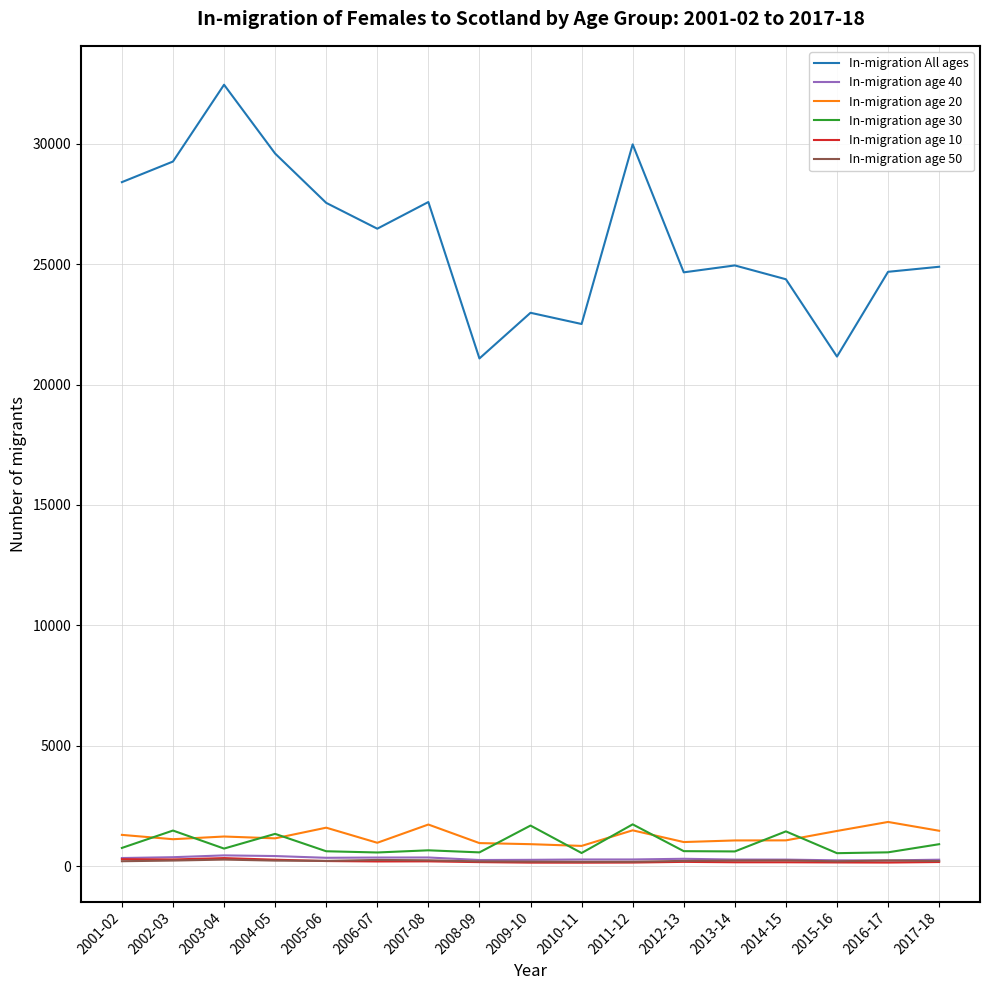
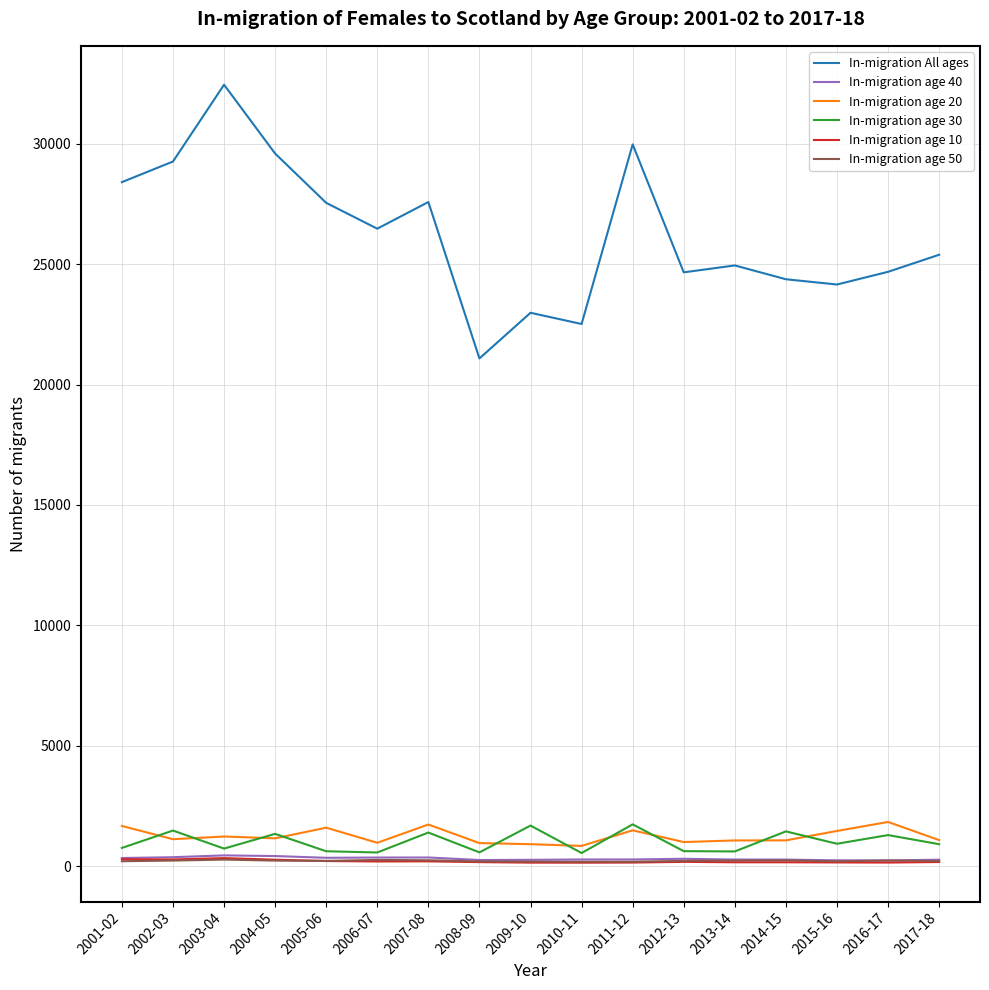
  {
    "In-migration All ages": {
      "2001-02": 28400,
      "2002-03": 29300,
      "2003-04": 32500,
      "2004-05": 29600,
      "2005-06": 27600,
      "2006-07": 26500,
      "2007-08": 27600,
      "2008-09": 21100,
      "2009-10": 23000,
      "2010-11": 22500,
      "2011-12": 30000,
      "2012-13": 24700,
      "2013-14": 25000,
      "2014-15": 24400,
-     "2015-16": 21200,
+     "2015-16": 24200,
      "2016-17": 24700,
-     "2017-18": 24900
+     "2017-18": 25400
    },
    "In-migration age 40": {
      "2003-04": 400,
      "2004-05": 400,
      "2005-06": 300,
      "2007-08": 400
    },
    "In-migration age 20": {
-     "2001-02": 1300,
+     "2001-02": 1700,
      "2002-03": 1100,
      "2003-04": 1200,
      "2004-05": 1200,
      "2005-06": 1600,
      "2006-07": 1000,
      "2007-08": 1700,
      "2008-09": 1000,
      "2009-10": 900,
      "2010-11": 800,
      "2011-12": 1500,
      "2012-13": 1000,
      "2013-14": 1100,
      "2014-15": 1100,
      "2015-16": 1500,
      "2016-17": 1800,
-     "2017-18": 1500
+     "2017-18": 1100
    },
    "In-migration age 30": {
      "2001-02": 800,
      "2002-03": 1500,
      "2003-04": 700,
      "2004-05": 1300,
      "2005-06": 600,
      "2006-07": 600,
-     "2007-08": 700,
+     "2007-08": 1400,
      "2008-09": 600,
      "2009-10": 1700,
      "2010-11": 500,
      "2011-12": 1700,
      "2012-13": 600,
      "2013-14": 600,
      "2014-15": 1400,
-     "2015-16": 500,
-     "2016-17": 600,
+     "2015-16": 900,
+     "2016-17": 1300,
      "2017-18": 900
    }
  }
